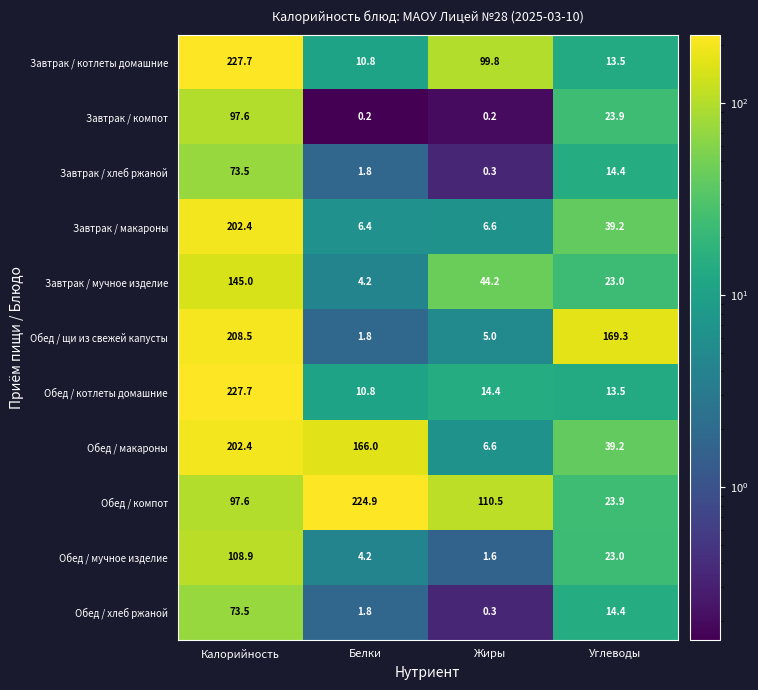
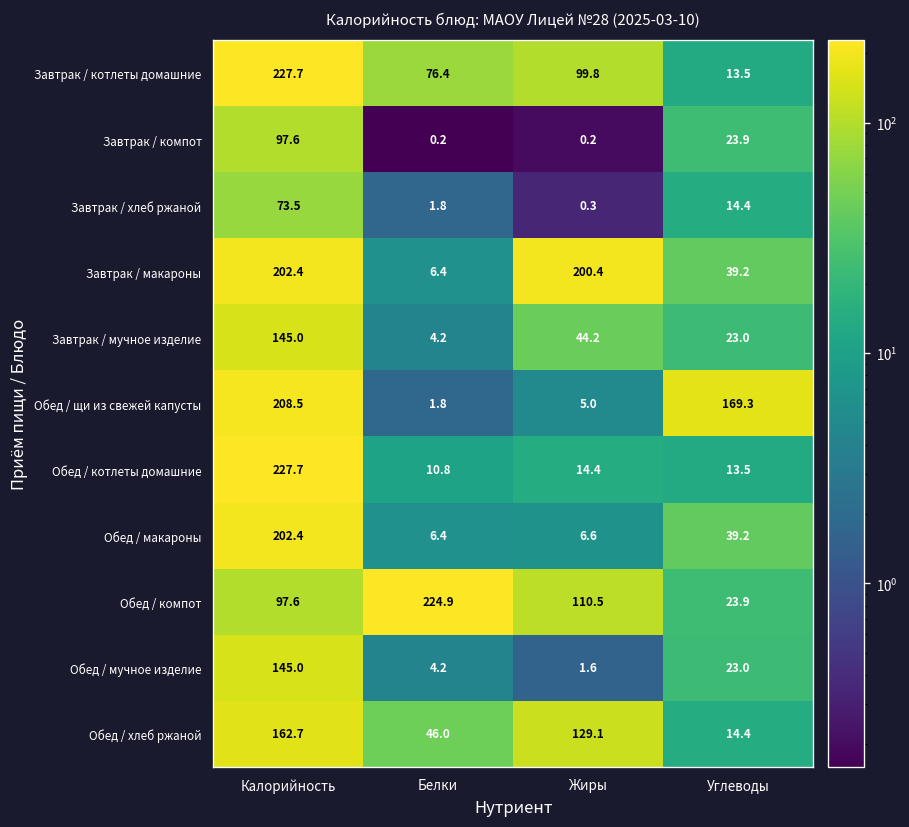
  {
    "Завтрак / котлеты домашние": {
      "Калорийность": 227.7,
-     "Белки": 10.8,
+     "Белки": 76.4,
      "Жиры": 99.8,
      "Углеводы": 13.5
    },
    "Завтрак / компот": {
      "Калорийность": 97.6,
      "Белки": 0.2,
      "Жиры": 0.2,
      "Углеводы": 23.9
    },
    "Завтрак / хлеб ржаной": {
      "Калорийность": 73.5,
      "Белки": 1.8,
      "Жиры": 0.3,
      "Углеводы": 14.4
    },
    "Завтрак / макароны": {
      "Калорийность": 202.4,
      "Белки": 6.4,
-     "Жиры": 6.6,
+     "Жиры": 200.4,
      "Углеводы": 39.2
    },
    "Завтрак / мучное изделие": {
      "Калорийность": 145.0,
      "Белки": 4.2,
      "Жиры": 44.2,
      "Углеводы": 23.0
    },
    "Обед / щи из свежей капусты": {
      "Калорийность": 208.5,
      "Белки": 1.8,
      "Жиры": 5.0,
      "Углеводы": 169.3
    },
    "Обед / котлеты домашние": {
      "Калорийность": 227.7,
      "Белки": 10.8,
      "Жиры": 14.4,
      "Углеводы": 13.5
    },
    "Обед / макароны": {
      "Калорийность": 202.4,
-     "Белки": 166.0,
+     "Белки": 6.4,
      "Жиры": 6.6,
      "Углеводы": 39.2
    },
    "Обед / компот": {
      "Калорийность": 97.6,
      "Белки": 224.9,
      "Жиры": 110.5,
      "Углеводы": 23.9
    },
    "Обед / мучное изделие": {
-     "Калорийность": 108.9,
+     "Калорийность": 145.0,
      "Белки": 4.2,
      "Жиры": 1.6,
      "Углеводы": 23.0
    },
    "Обед / хлеб ржаной": {
-     "Калорийность": 73.5,
-     "Белки": 1.8,
-     "Жиры": 0.3,
+     "Калорийность": 162.7,
+     "Белки": 46.0,
+     "Жиры": 129.1,
      "Углеводы": 14.4
    }
  }
